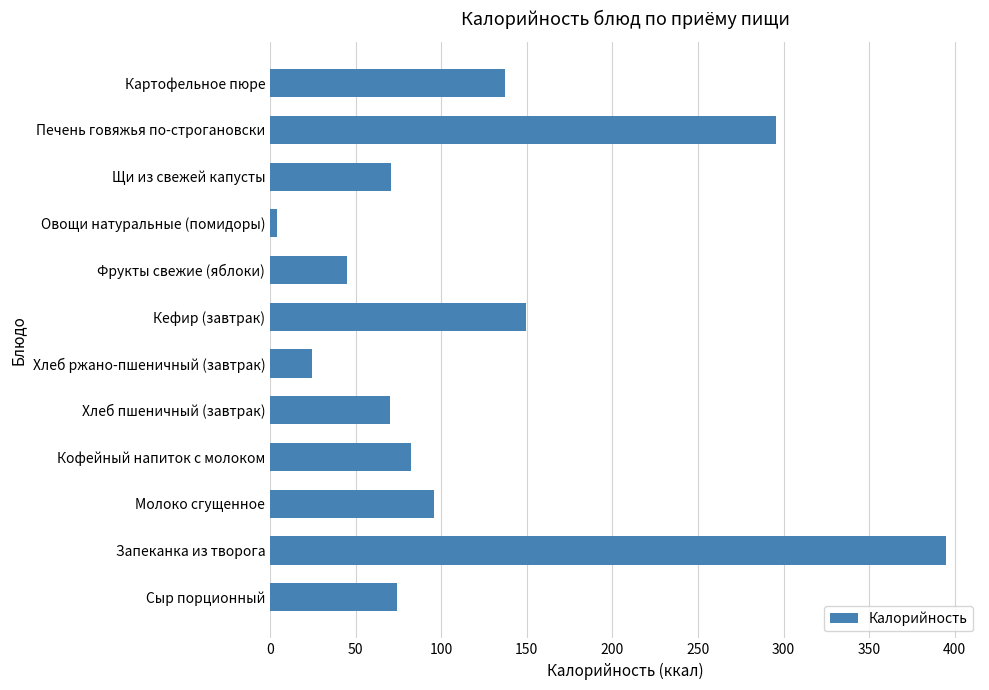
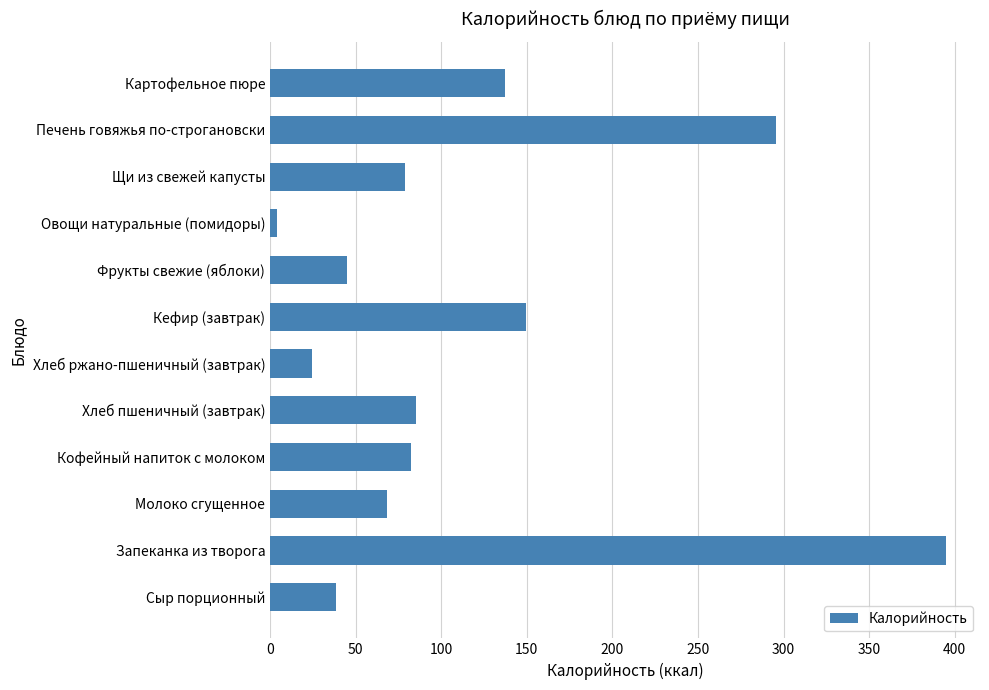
  {
    "Картофельное пюре": 137,
    "Печень говяжья по-строгановски": 296,
-   "Щи из свежей капусты": 71,
+   "Щи из свежей капусты": 79,
    "Овощи натуральные (помидоры)": 4,
    "Фрукты свежие (яблоки)": 45,
    "Кефир (завтрак)": 149,
    "Хлеб ржано-пшеничный (завтрак)": 24,
-   "Хлеб пшеничный (завтрак)": 70,
+   "Хлеб пшеничный (завтрак)": 85,
    "Кофейный напиток с молоком": 82,
-   "Молоко сгущенное": 96,
+   "Молоко сгущенное": 69,
    "Запеканка из творога": 395,
-   "Сыр порционный": 74
+   "Сыр порционный": 39
  }
